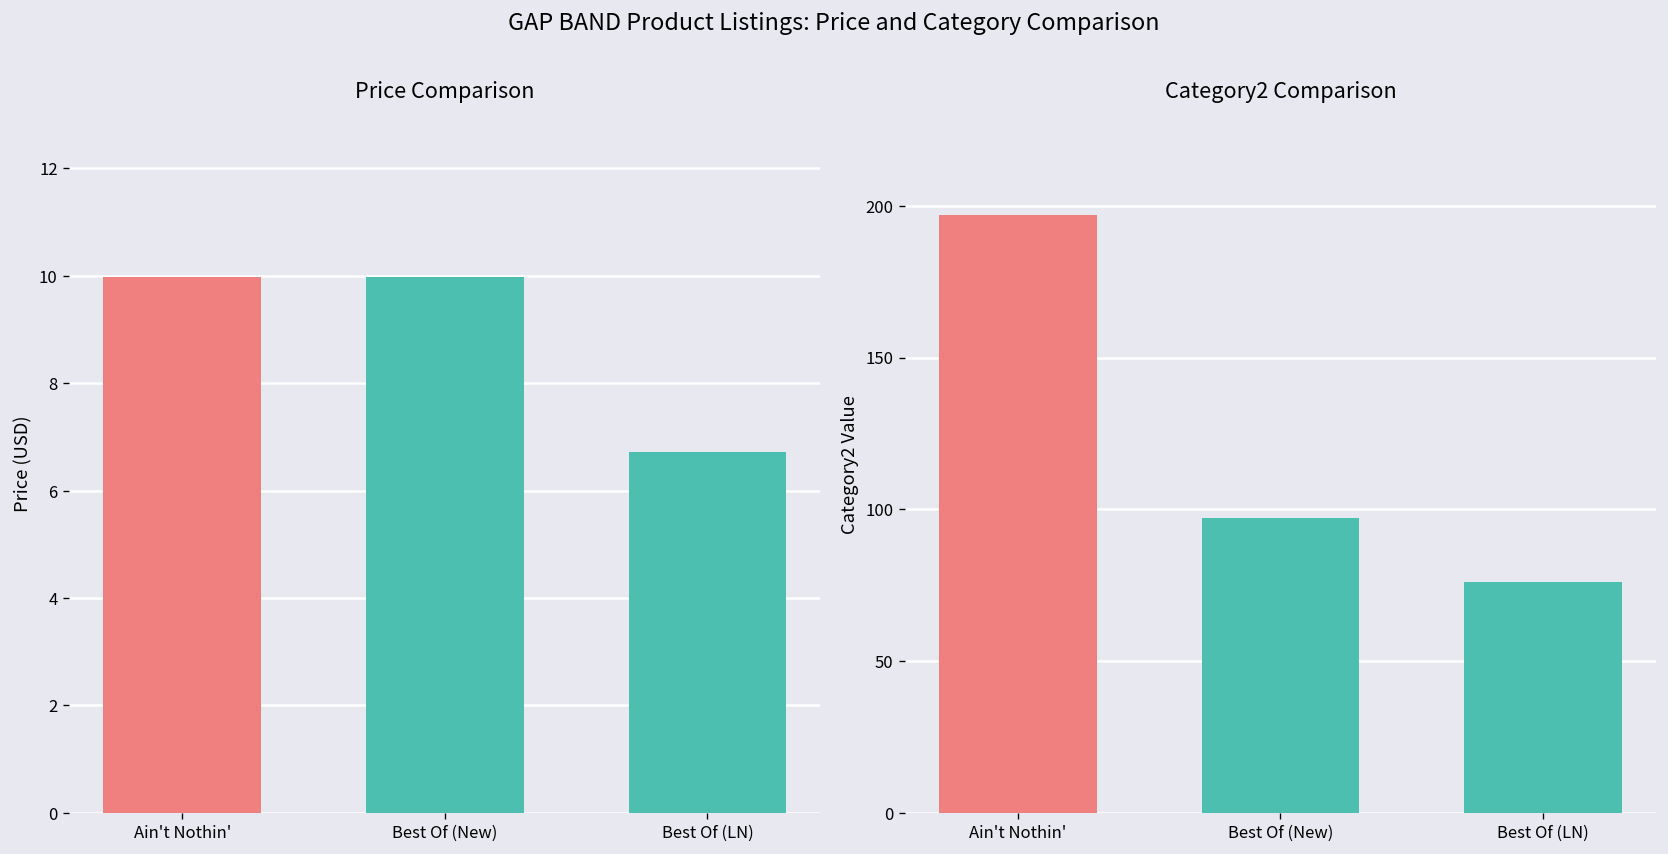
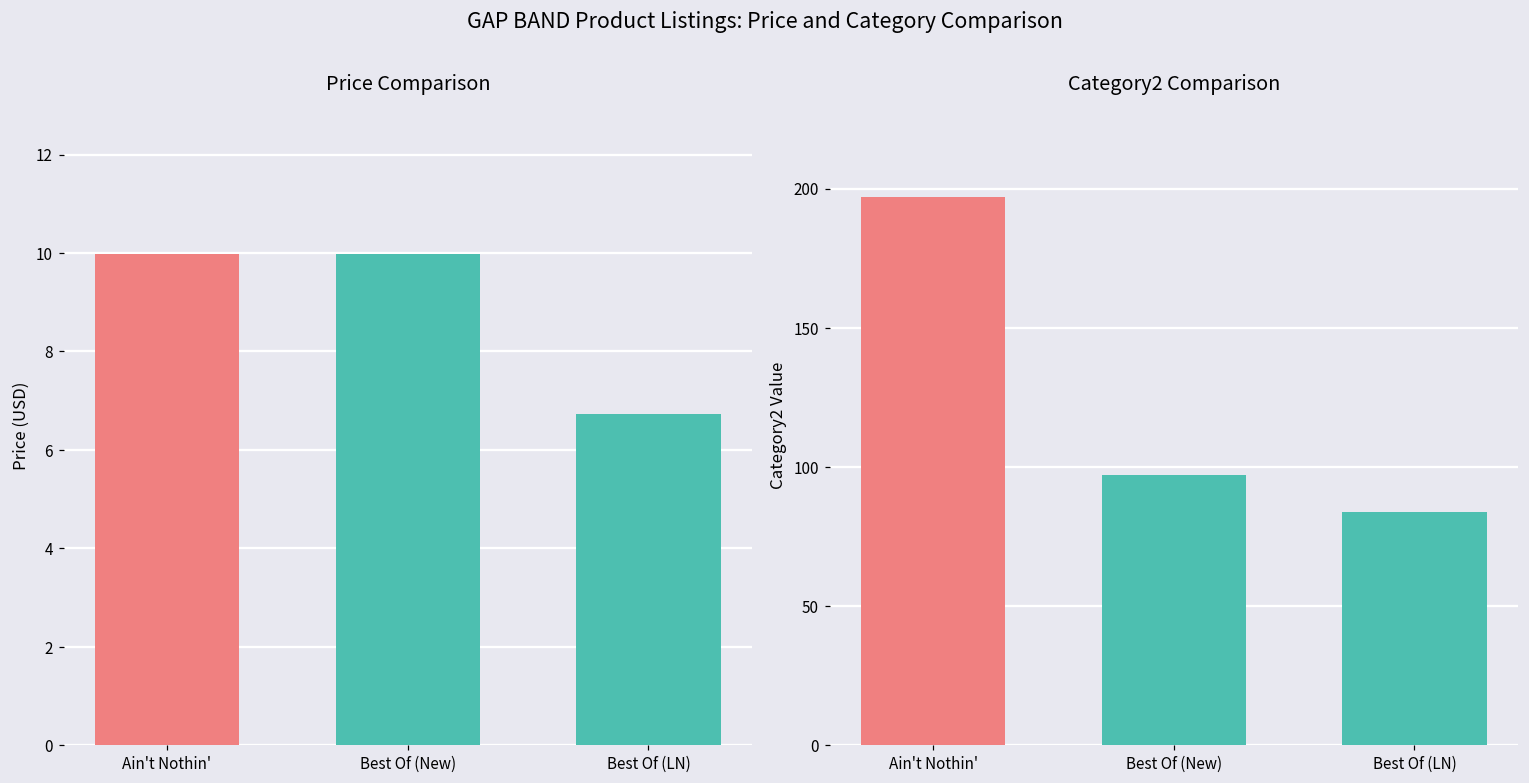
  {
    "Price Comparison": {
      "Ain't Nothin'": 10.0,
      "Best Of (New)": 10.0,
      "Best Of (LN)": 6.7
    },
    "Category2 Comparison": {
      "Ain't Nothin'": 197,
      "Best Of (New)": 97,
-     "Best Of (LN)": 76
+     "Best Of (LN)": 84
    }
  }
